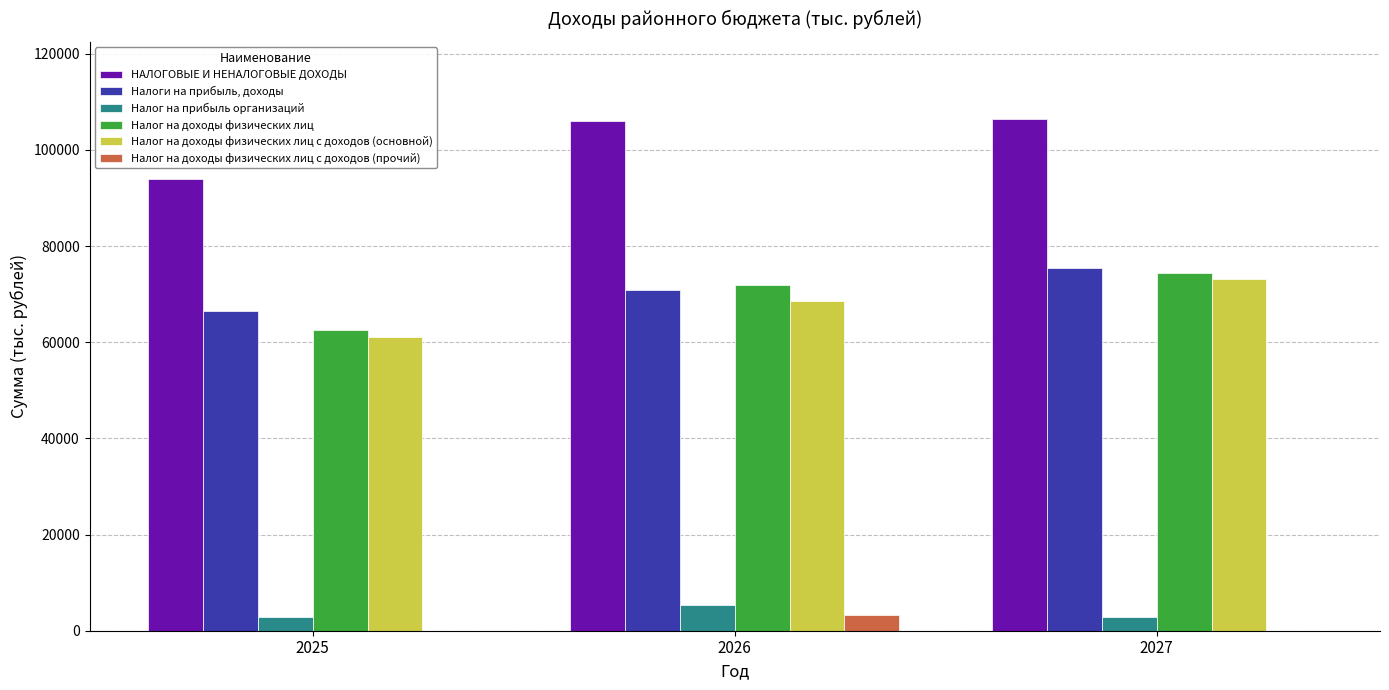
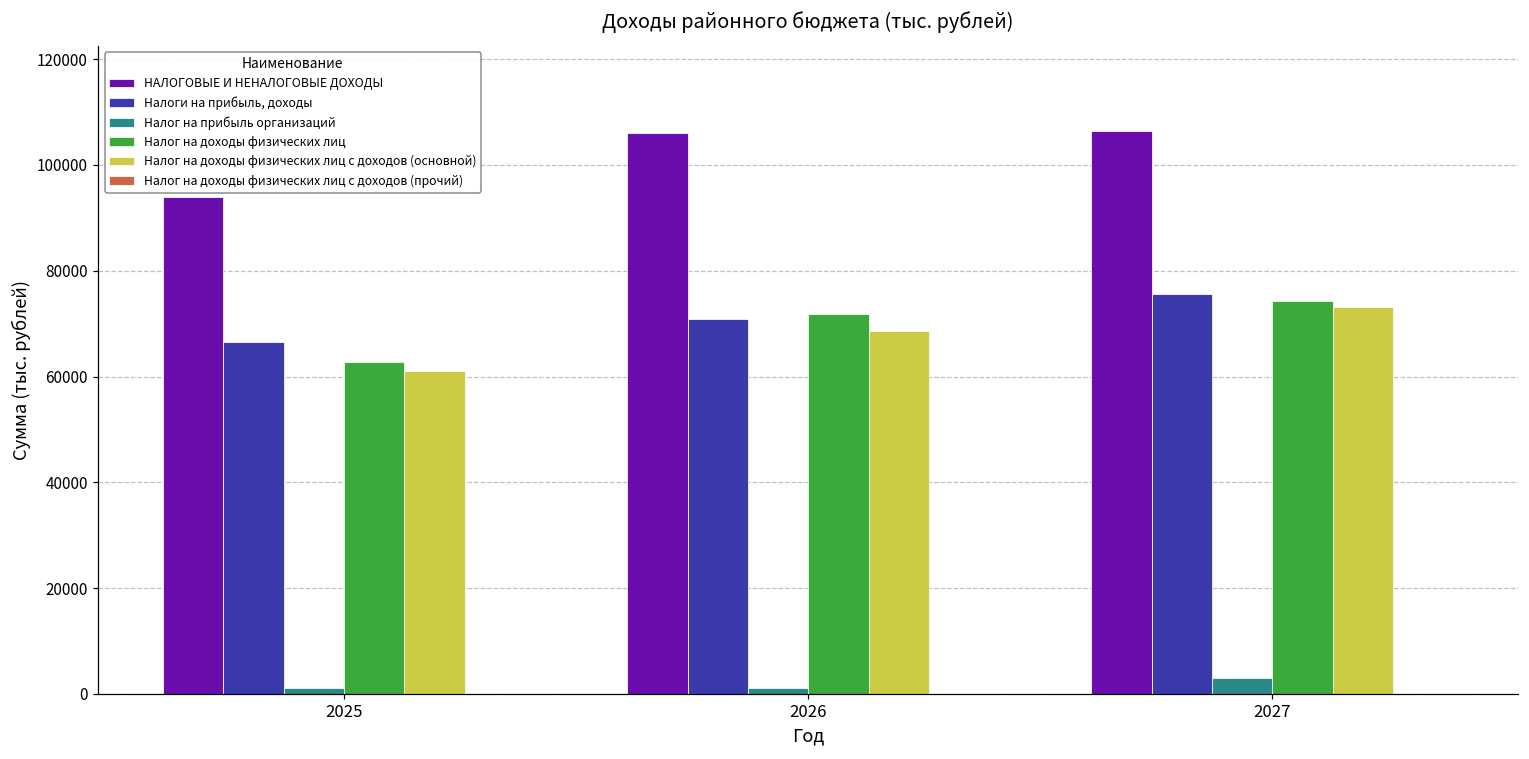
  {
    "НАЛОГОВЫЕ И НЕНАЛОГОВЫЕ ДОХОДЫ": {
      "2025": 94000,
      "2026": 106000,
      "2027": 107000
    },
    "Налоги на прибыль, доходы": {
      "2025": 67000,
      "2026": 71000,
      "2027": 76000
    },
    "Налог на прибыль организаций": {
-     "2025": 3000,
-     "2026": 5000,
+     "2025": 1000,
+     "2026": 1000,
      "2027": 3000
    },
    "Налог на доходы физических лиц": {
      "2025": 63000,
      "2026": 72000,
      "2027": 74000
    },
    "Налог на доходы физических лиц с доходов (основной)": {
      "2025": 61000,
      "2026": 69000,
      "2027": 73000
    },
    "Налог на доходы физических лиц с доходов (прочий)": {
-     "2026": 3000
+     "2026": 0
    }
  }
